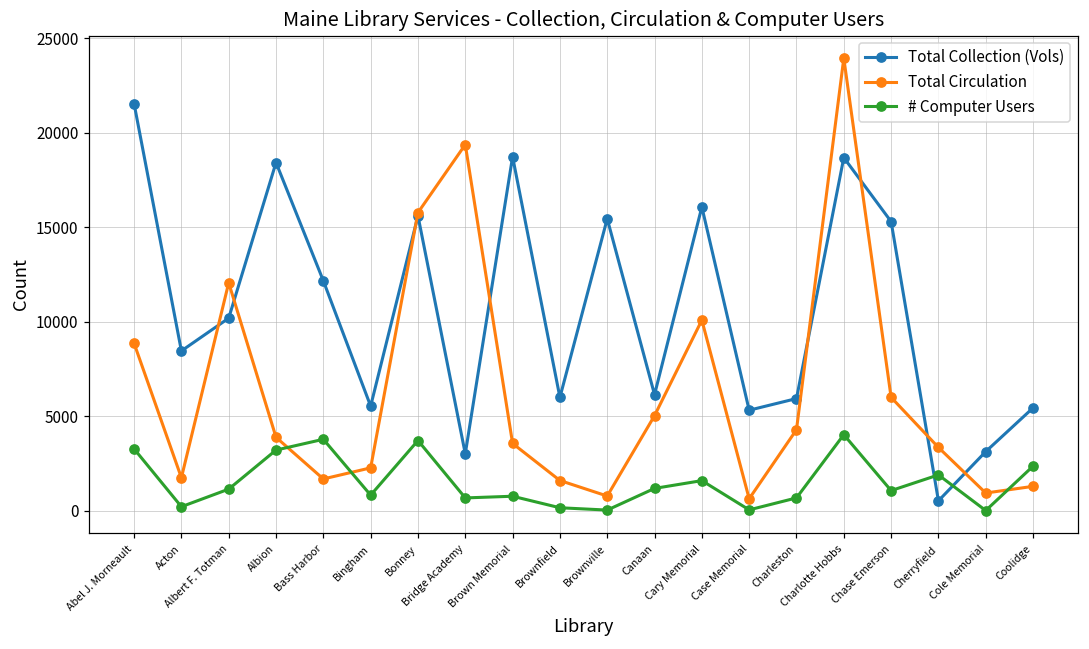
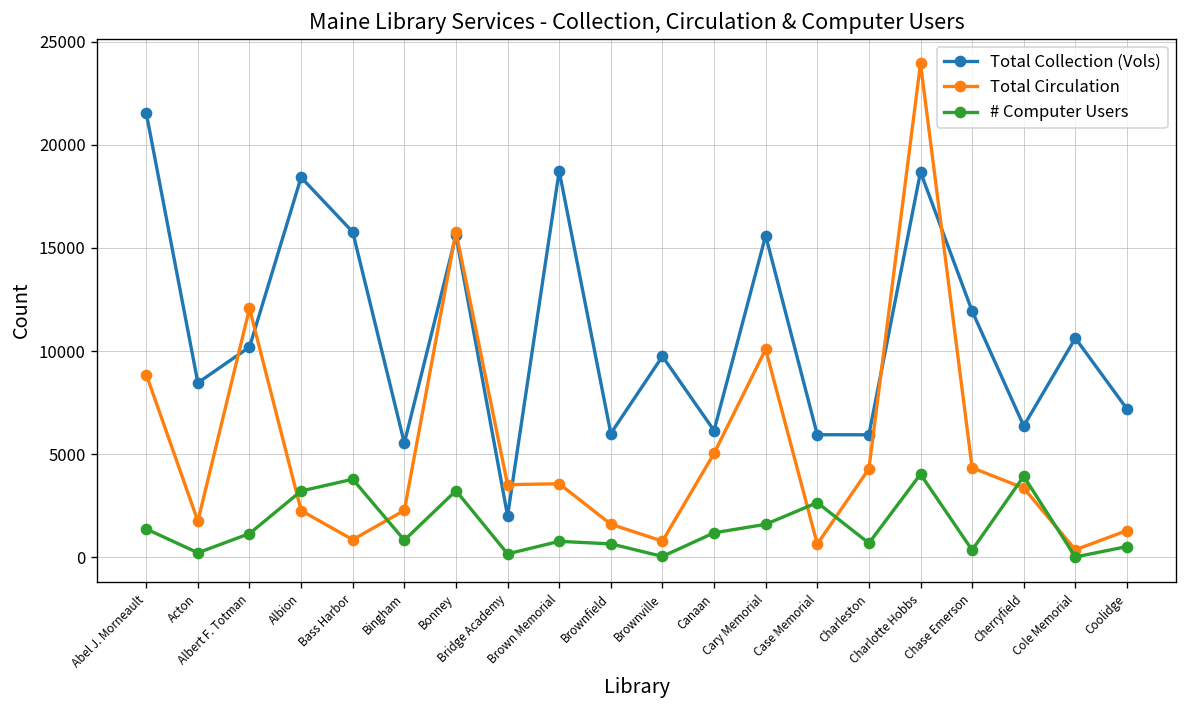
  {
    "Total Collection (Vols)": {
      "Abel J. Morneault": 21500,
      "Acton": 8500,
      "Albert F. Totman": 10200,
      "Albion": 18400,
-     "Bass Harbor": 12200,
+     "Bass Harbor": 15800,
      "Bingham": 5500,
      "Bonney": 15600,
-     "Bridge Academy": 3000,
+     "Bridge Academy": 2000,
      "Brown Memorial": 18700,
      "Brownfield": 6000,
-     "Brownville": 15500,
+     "Brownville": 9700,
      "Canaan": 6200,
-     "Cary Memorial": 16100,
-     "Case Memorial": 5300,
+     "Cary Memorial": 15600,
+     "Case Memorial": 5900,
      "Charleston": 5900,
      "Charlotte Hobbs": 18700,
-     "Chase Emerson": 15300,
-     "Cherryfield": 500,
-     "Cole Memorial": 3100,
-     "Coolidge": 5500
+     "Chase Emerson": 11900,
+     "Cherryfield": 6400,
+     "Cole Memorial": 10600,
+     "Coolidge": 7200
    },
    "Total Circulation": {
      "Abel J. Morneault": 8900,
      "Acton": 1800,
      "Albert F. Totman": 12100,
-     "Albion": 3900,
-     "Bass Harbor": 1700,
+     "Albion": 2300,
+     "Bass Harbor": 900,
      "Bingham": 2300,
      "Bonney": 15800,
-     "Bridge Academy": 19400,
+     "Bridge Academy": 3500,
      "Brown Memorial": 3600,
      "Brownfield": 1600,
      "Brownville": 800,
      "Canaan": 5000,
      "Cary Memorial": 10100,
      "Case Memorial": 600,
      "Charleston": 4300,
      "Charlotte Hobbs": 23900,
-     "Chase Emerson": 6000,
+     "Chase Emerson": 4300,
      "Cherryfield": 3400,
-     "Cole Memorial": 900,
+     "Cole Memorial": 400,
      "Coolidge": 1300
    },
    "# Computer Users": {
-     "Abel J. Morneault": 3300,
+     "Abel J. Morneault": 1400,
      "Acton": 200,
      "Albert F. Totman": 1200,
      "Albion": 3200,
      "Bass Harbor": 3800,
      "Bingham": 800,
-     "Bonney": 3700,
-     "Bridge Academy": 700,
+     "Bonney": 3200,
+     "Bridge Academy": 200,
      "Brown Memorial": 800,
-     "Brownfield": 200,
+     "Brownfield": 700,
      "Brownville": 0,
      "Canaan": 1200,
      "Cary Memorial": 1600,
-     "Case Memorial": 100,
+     "Case Memorial": 2700,
      "Charleston": 700,
      "Charlotte Hobbs": 4000,
-     "Chase Emerson": 1100,
-     "Cherryfield": 1900,
+     "Chase Emerson": 400,
+     "Cherryfield": 3900,
      "Cole Memorial": 0,
-     "Coolidge": 2400
+     "Coolidge": 500
    }
  }
